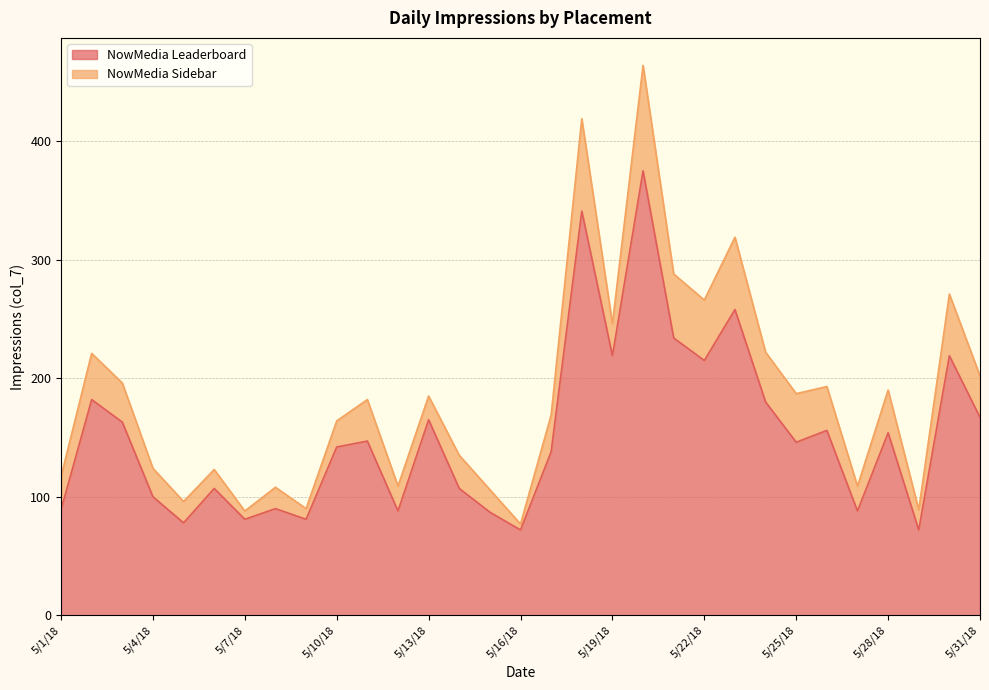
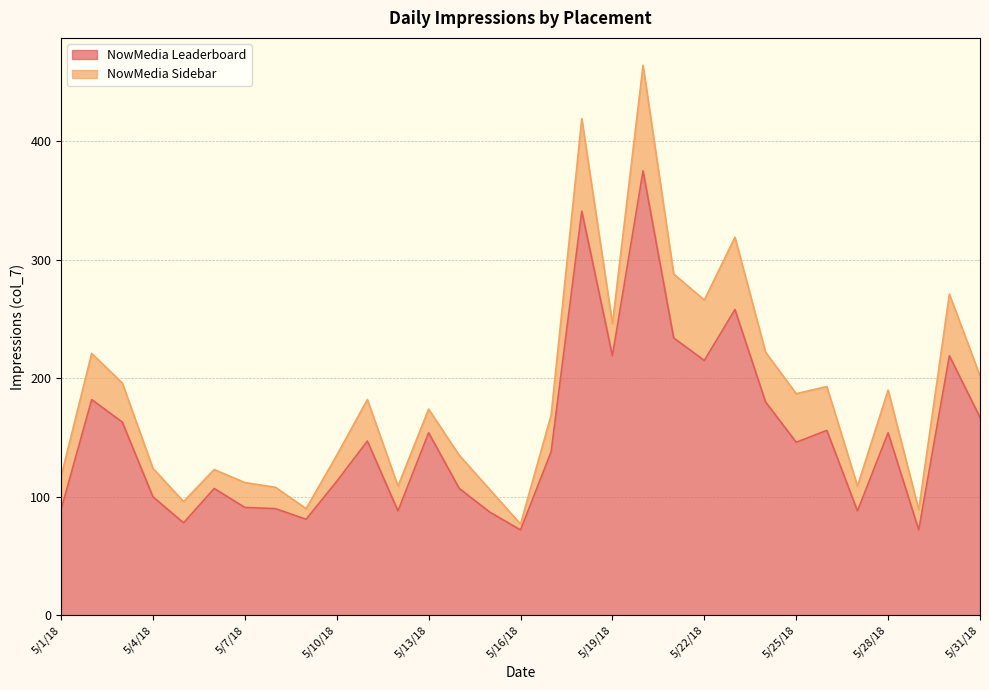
  {
    "NowMedia Leaderboard": {
      "5/1/18": 89,
      "5/4/18": 100,
-     "5/7/18": 81,
-     "5/10/18": 142,
-     "5/13/18": 165,
+     "5/7/18": 91,
+     "5/10/18": 113,
+     "5/13/18": 154,
      "5/16/18": 72,
      "5/19/18": 219,
      "5/22/18": 215,
      "5/25/18": 146,
      "5/28/18": 154,
      "5/31/18": 167
    },
    "NowMedia Sidebar": {
      "5/1/18": 28,
      "5/4/18": 24,
-     "5/7/18": 7,
+     "5/7/18": 21,
      "5/10/18": 22,
      "5/13/18": 20,
      "5/16/18": 5,
      "5/19/18": 27,
      "5/22/18": 51,
      "5/25/18": 41,
      "5/28/18": 36,
      "5/31/18": 35
    }
  }
